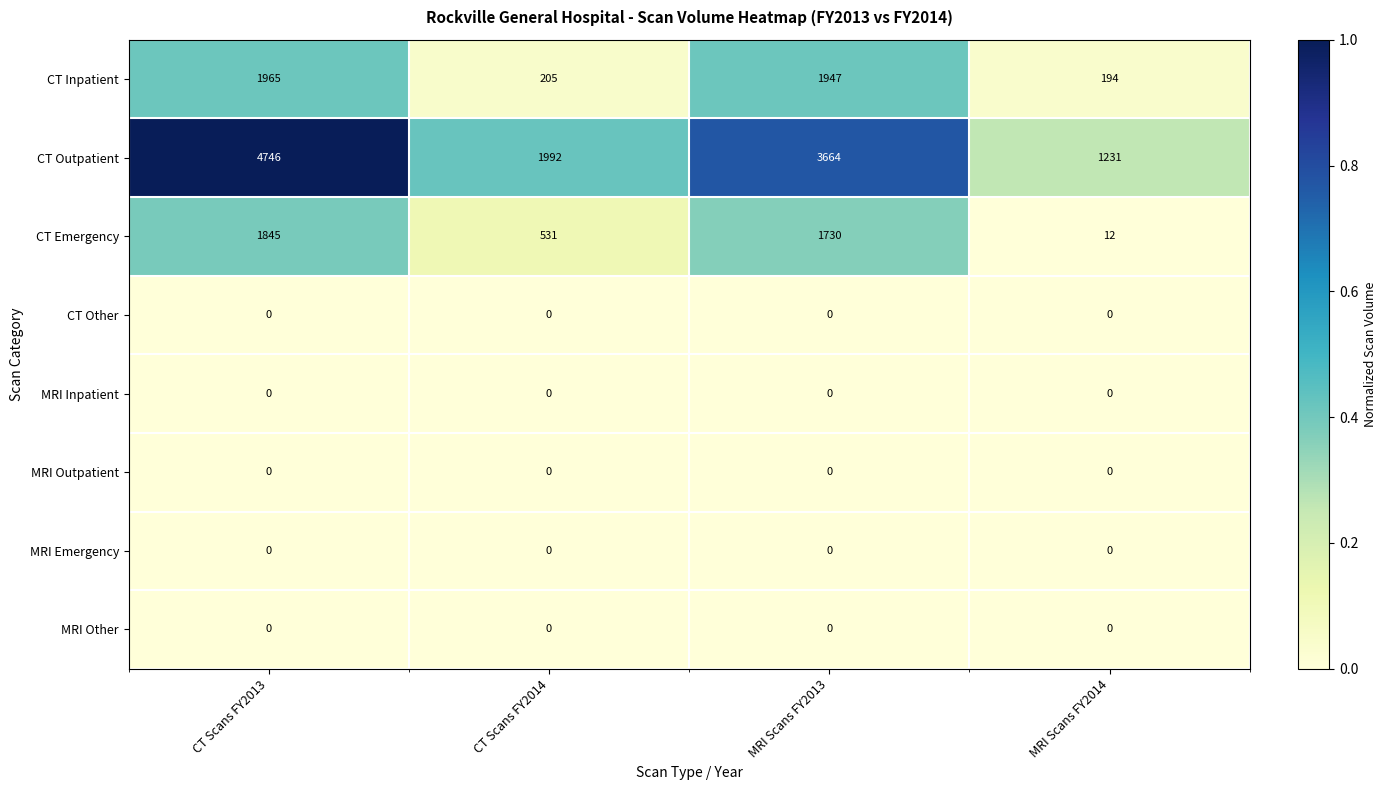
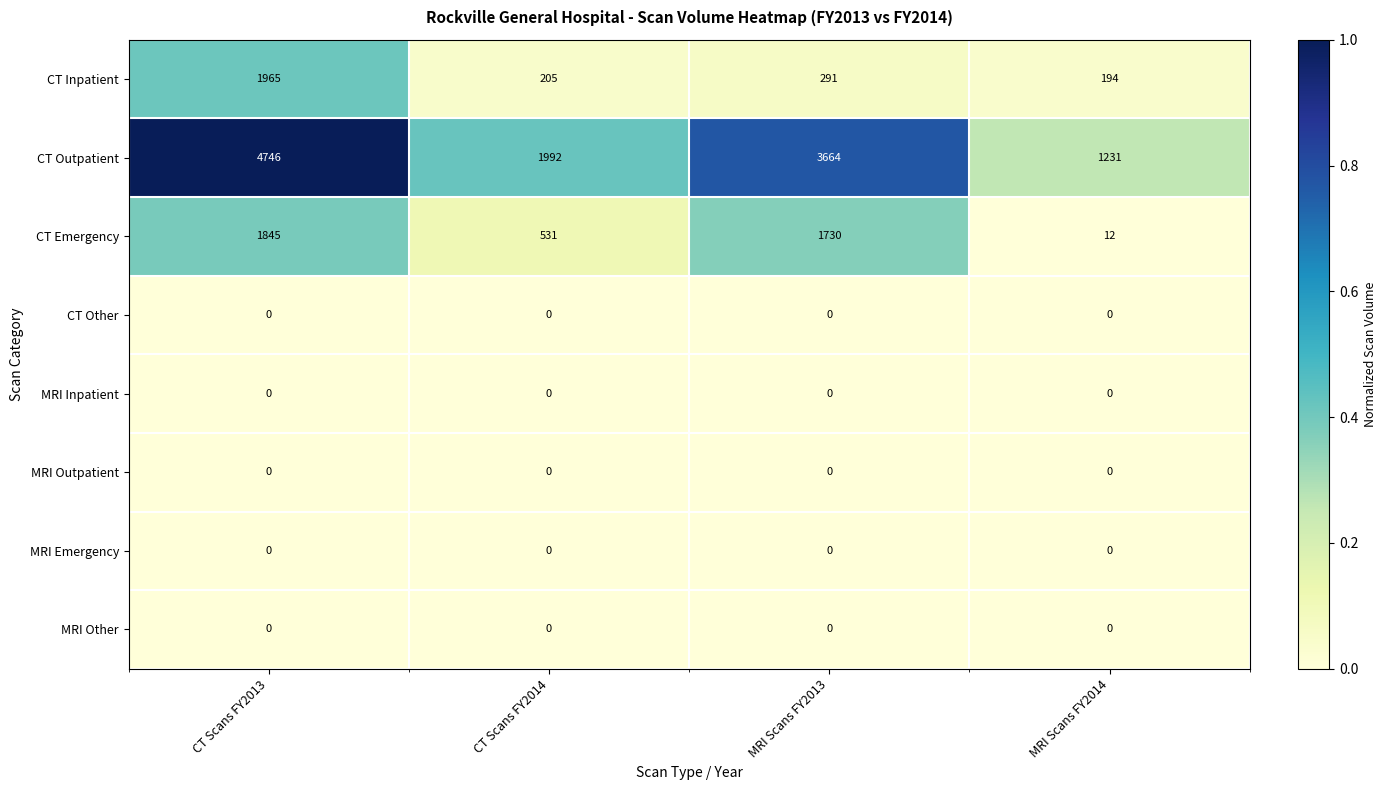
  {
    "CT Inpatient": {
      "CT Scans FY2013": 1965,
      "CT Scans FY2014": 205,
-     "MRI Scans FY2013": 1947,
+     "MRI Scans FY2013": 291,
      "MRI Scans FY2014": 194
    },
    "CT Outpatient": {
      "CT Scans FY2013": 4746,
      "CT Scans FY2014": 1992,
      "MRI Scans FY2013": 3664,
      "MRI Scans FY2014": 1231
    },
    "CT Emergency": {
      "CT Scans FY2013": 1845,
      "CT Scans FY2014": 531,
      "MRI Scans FY2013": 1730,
      "MRI Scans FY2014": 12
    },
    "CT Other": {
      "CT Scans FY2013": 0,
      "CT Scans FY2014": 0,
      "MRI Scans FY2013": 0,
      "MRI Scans FY2014": 0
    },
    "MRI Inpatient": {
      "CT Scans FY2013": 0,
      "CT Scans FY2014": 0,
      "MRI Scans FY2013": 0,
      "MRI Scans FY2014": 0
    },
    "MRI Outpatient": {
      "CT Scans FY2013": 0,
      "CT Scans FY2014": 0,
      "MRI Scans FY2013": 0,
      "MRI Scans FY2014": 0
    },
    "MRI Emergency": {
      "CT Scans FY2013": 0,
      "CT Scans FY2014": 0,
      "MRI Scans FY2013": 0,
      "MRI Scans FY2014": 0
    },
    "MRI Other": {
      "CT Scans FY2013": 0,
      "CT Scans FY2014": 0,
      "MRI Scans FY2013": 0,
      "MRI Scans FY2014": 0
    }
  }
